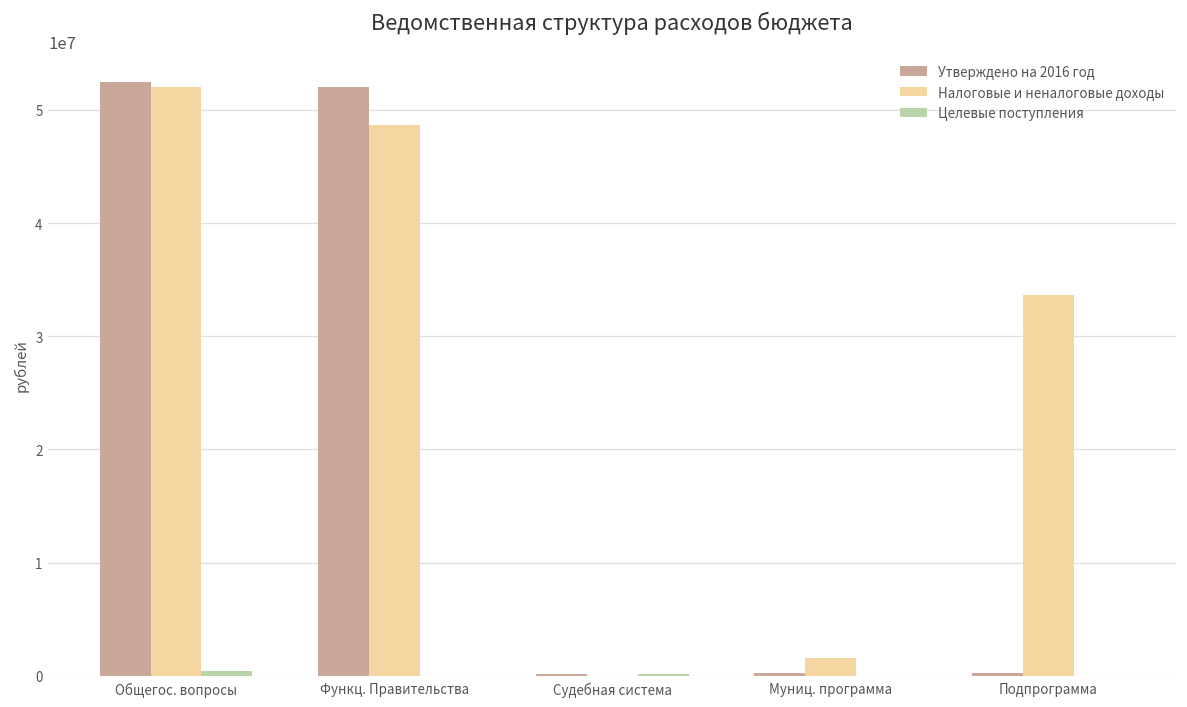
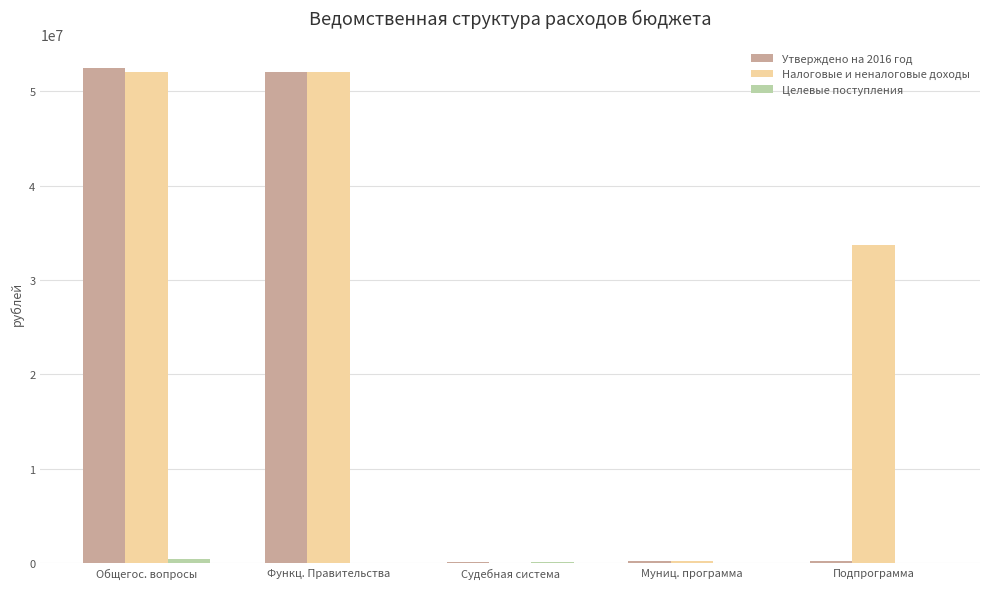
  {
    "Налоговые и неналоговые доходы": {
      "Общегос. вопросы": 52000000,
-     "Функц. Правительства": 49000000,
+     "Функц. Правительства": 52000000,
      "Судебная система": 0,
-     "Муниц. программа": 2000000,
+     "Муниц. программа": 0,
      "Подпрограмма": 34000000
    }
  }
